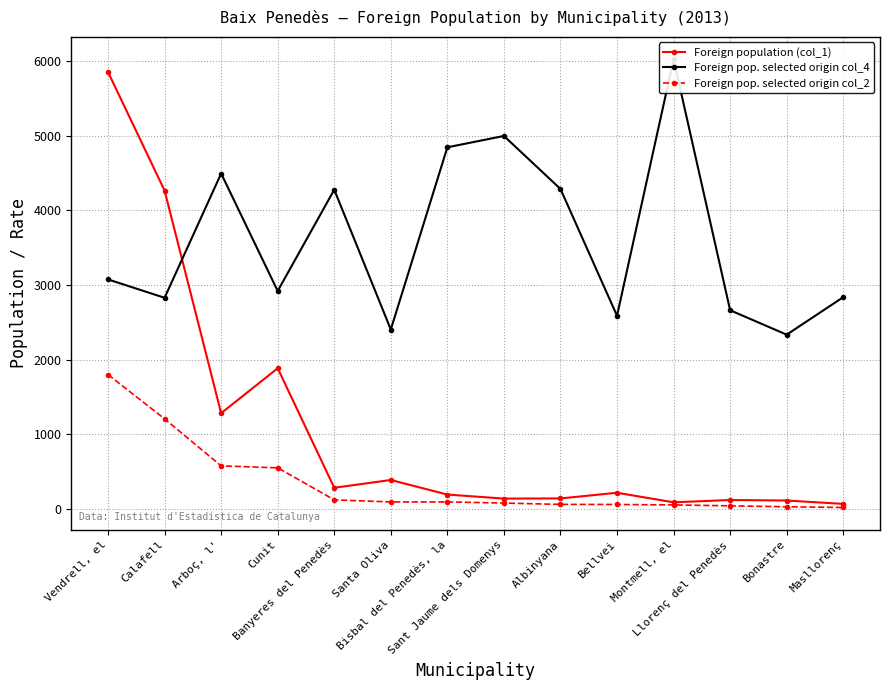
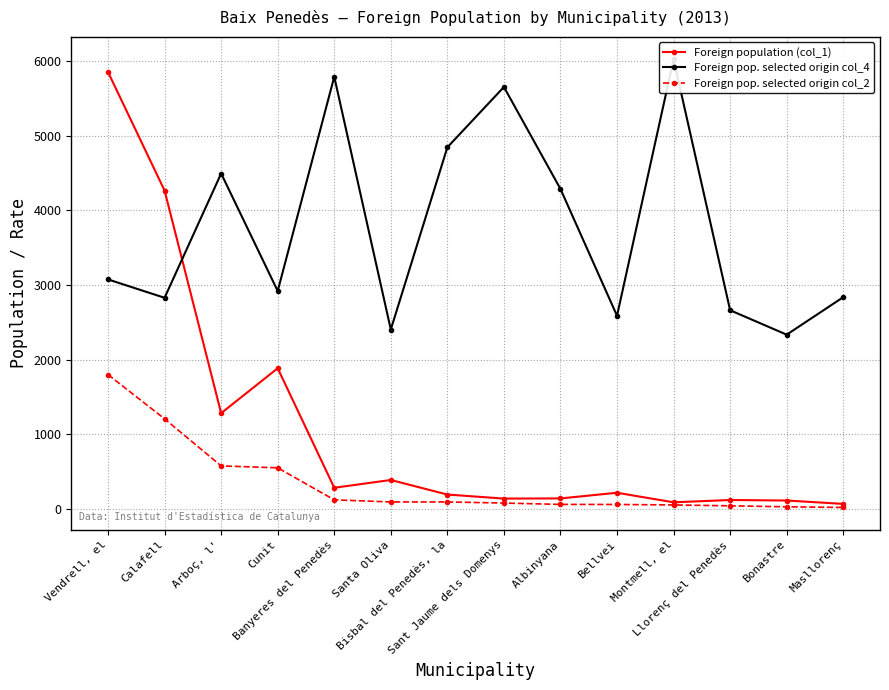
  {
    "Foreign pop. selected origin col_4": {
      "Vendrell, el": 3100,
      "Calafell": 2800,
      "Arboç, l'": 4500,
      "Cunit": 2900,
-     "Banyeres del Penedès": 4300,
+     "Banyeres del Penedès": 5800,
      "Santa Oliva": 2400,
      "Bisbal del Penedès, la": 4800,
-     "Sant Jaume dels Domenys": 5000,
+     "Sant Jaume dels Domenys": 5700,
      "Albinyana": 4300,
      "Bellvei": 2600,
      "Llorenç del Penedès": 2700,
      "Bonastre": 2300,
      "Masllorenç": 2800
    }
  }
